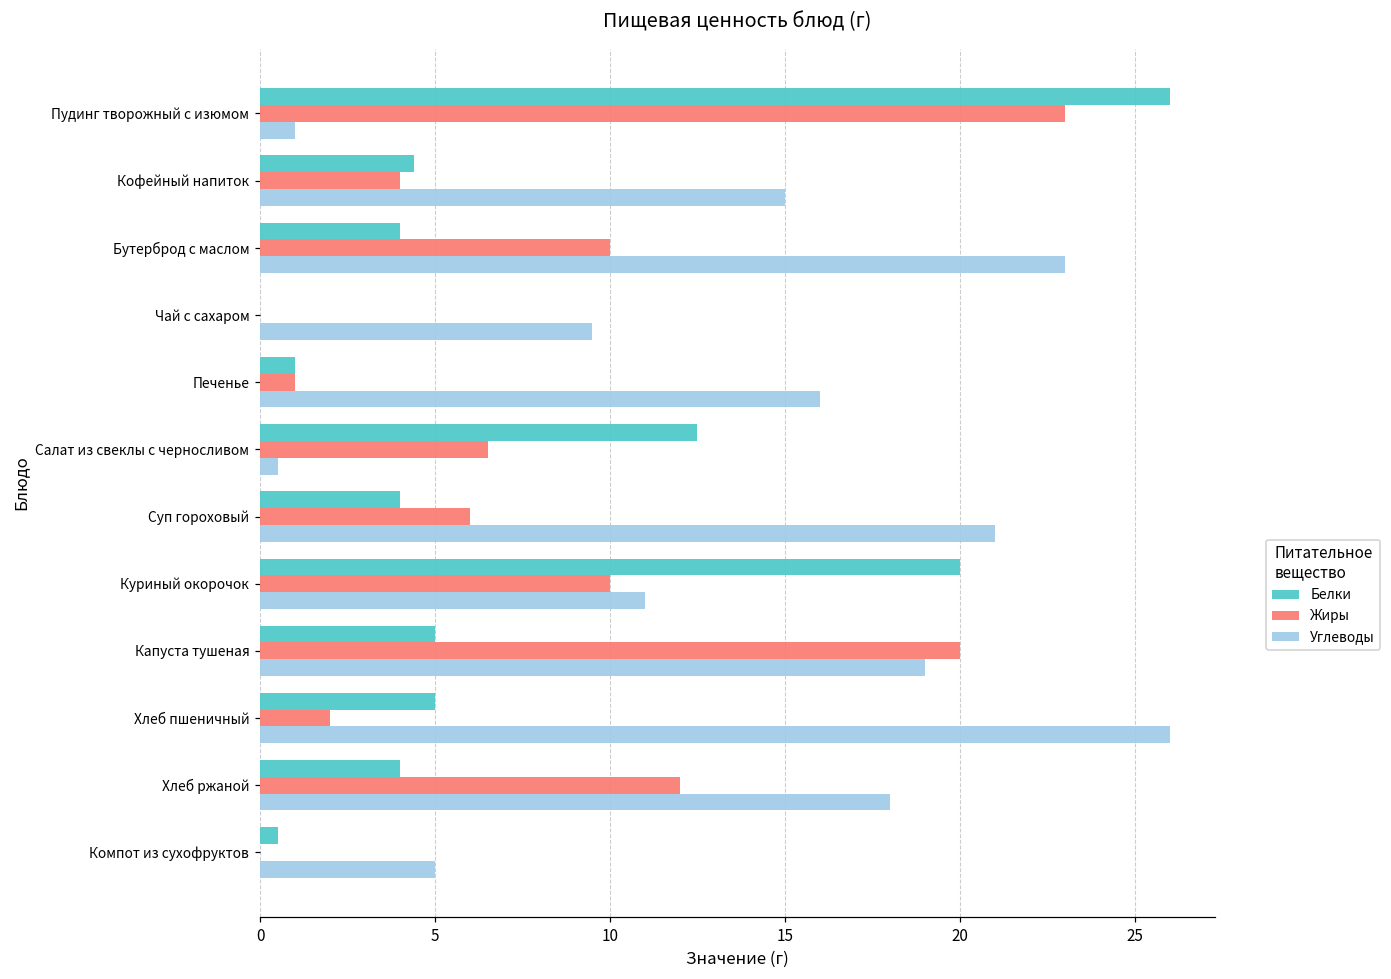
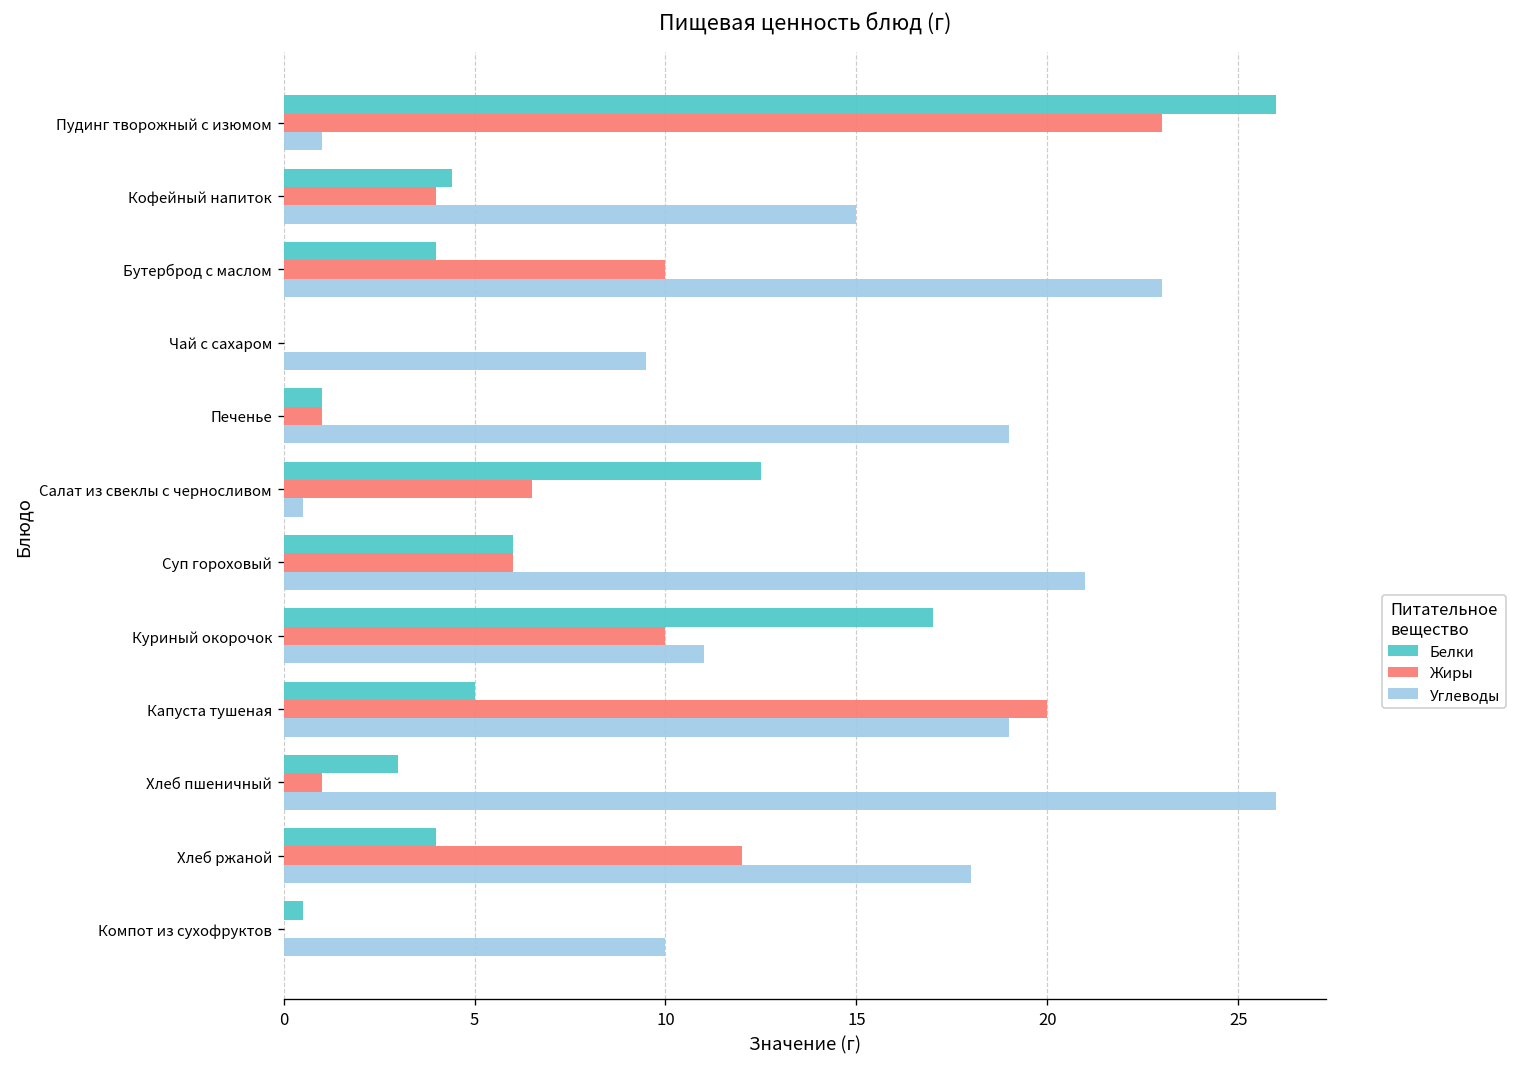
  {
    "Белки": {
      "Пудинг творожный с изюмом": 26,
      "Кофейный напиток": 4.4,
      "Бутерброд с маслом": 4,
      "Чай с сахаром": 0,
      "Печенье": 1,
      "Салат из свеклы с черносливом": 12.5,
-     "Суп гороховый": 4,
-     "Куриный окорочок": 20,
+     "Суп гороховый": 6,
+     "Куриный окорочок": 17,
      "Капуста тушеная": 5,
-     "Хлеб пшеничный": 5,
+     "Хлеб пшеничный": 3,
      "Хлеб ржаной": 4,
      "Компот из сухофруктов": 0.5
    },
    "Жиры": {
      "Пудинг творожный с изюмом": 23,
      "Кофейный напиток": 4,
      "Бутерброд с маслом": 10,
      "Чай с сахаром": 0,
      "Печенье": 1,
      "Салат из свеклы с черносливом": 6.5,
      "Суп гороховый": 6,
      "Куриный окорочок": 10,
      "Капуста тушеная": 20,
-     "Хлеб пшеничный": 2,
+     "Хлеб пшеничный": 1,
      "Хлеб ржаной": 12,
      "Компот из сухофруктов": 0
    },
    "Углеводы": {
      "Пудинг творожный с изюмом": 1,
      "Кофейный напиток": 15,
      "Бутерброд с маслом": 23,
      "Чай с сахаром": 9.5,
-     "Печенье": 16,
+     "Печенье": 19,
      "Салат из свеклы с черносливом": 0.5,
      "Суп гороховый": 21,
      "Куриный окорочок": 11,
      "Капуста тушеная": 19,
      "Хлеб пшеничный": 26,
      "Хлеб ржаной": 18,
-     "Компот из сухофруктов": 5
+     "Компот из сухофруктов": 10
    }
  }
